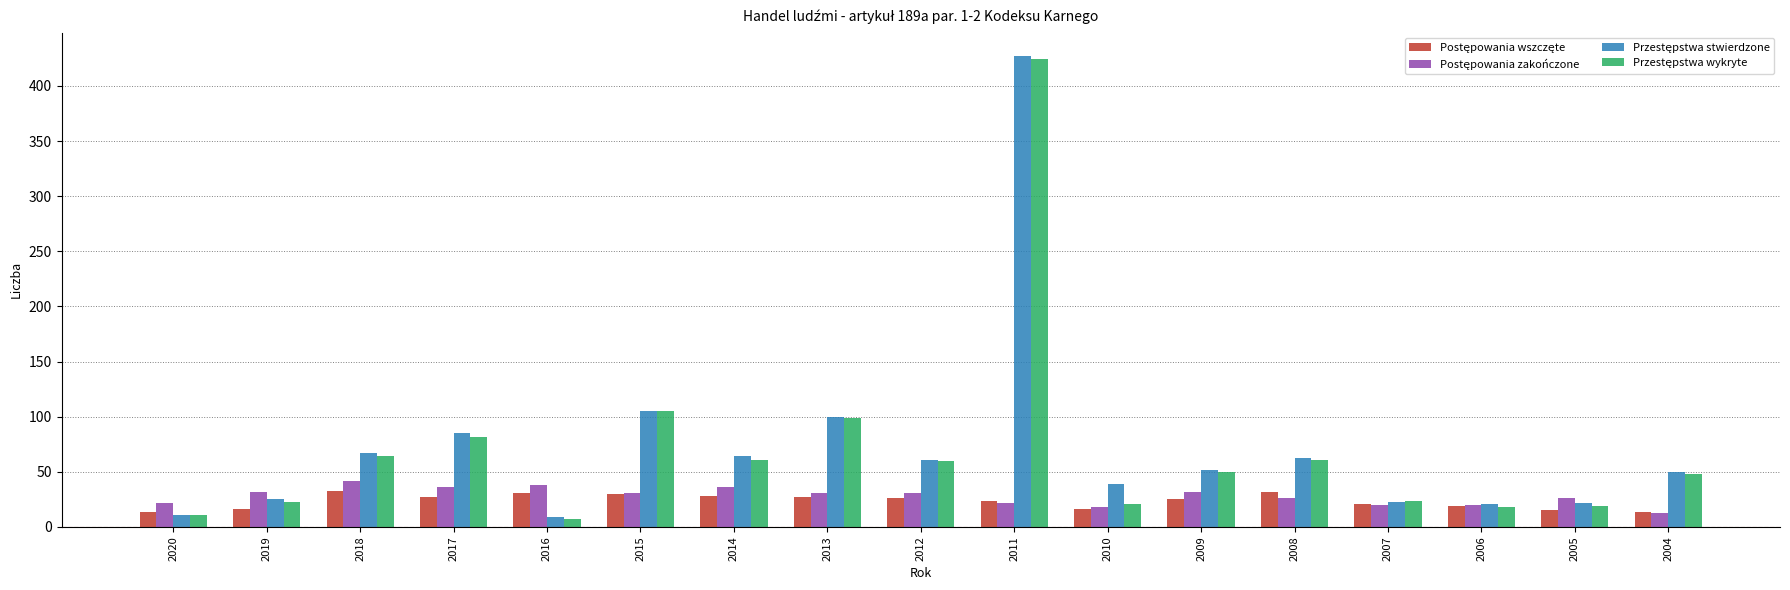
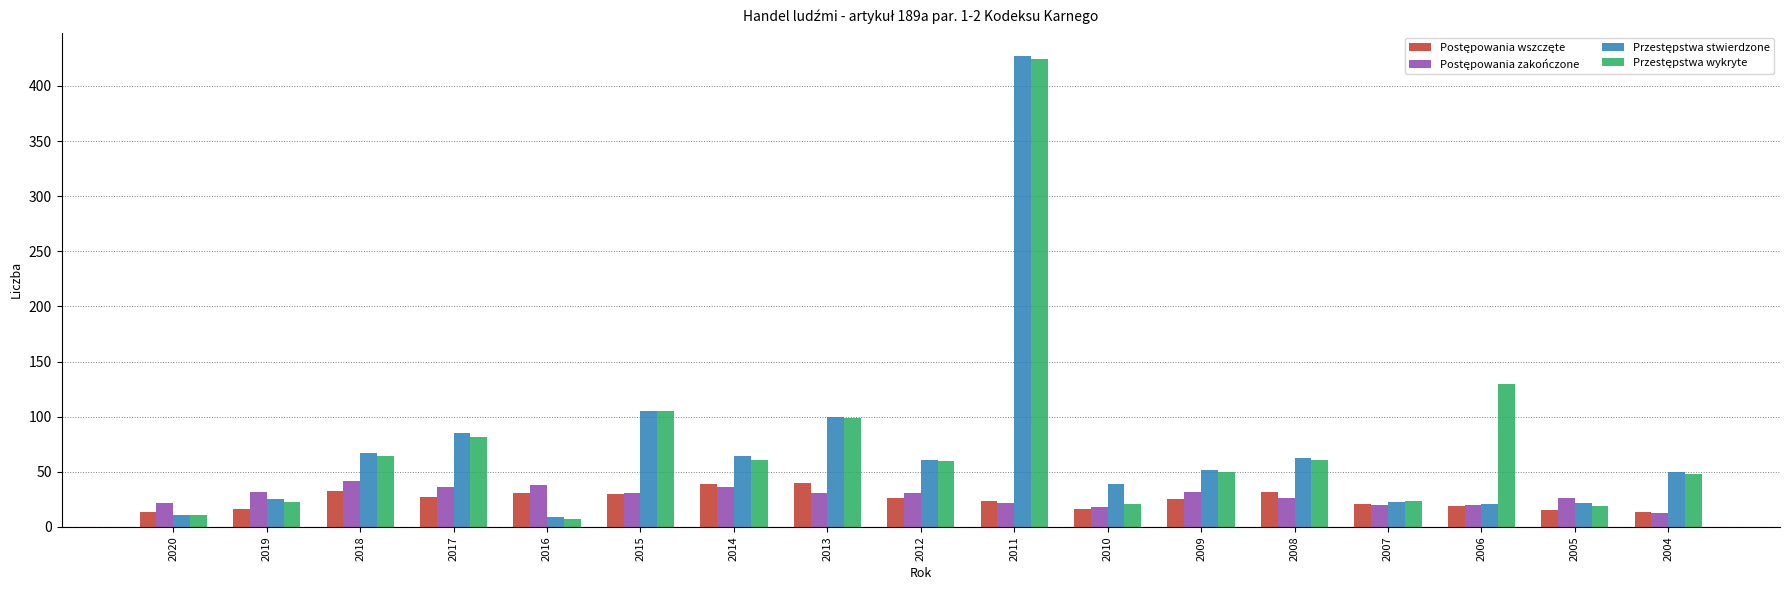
  {
    "Postępowania wszczęte": {
      "2020": 14,
      "2019": 16,
      "2018": 33,
      "2017": 27,
      "2016": 31,
      "2015": 30,
-     "2014": 28,
-     "2013": 27,
+     "2014": 39,
+     "2013": 40,
      "2012": 26,
      "2011": 24,
      "2010": 16,
      "2009": 25,
      "2008": 32,
      "2007": 21,
      "2006": 19,
      "2005": 15,
      "2004": 14
    },
    "Postępowania zakończone": {
      "2020": 22,
      "2019": 32,
      "2018": 42,
      "2017": 36,
      "2016": 38,
      "2015": 31,
      "2014": 36,
      "2013": 31,
      "2012": 31,
      "2011": 22,
      "2010": 18,
      "2009": 32,
      "2008": 26,
      "2007": 20,
      "2006": 20,
      "2005": 26,
      "2004": 13
    },
    "Przestępstwa stwierdzone": {
      "2020": 11,
      "2019": 25,
      "2018": 67,
      "2017": 85,
      "2016": 9,
      "2015": 105,
      "2014": 64,
      "2013": 100,
      "2012": 61,
      "2011": 427,
      "2010": 39,
      "2009": 52,
      "2008": 63,
      "2007": 23,
      "2006": 21,
      "2005": 22,
      "2004": 50
    },
    "Przestępstwa wykryte": {
      "2020": 11,
      "2019": 23,
      "2018": 64,
      "2017": 82,
      "2016": 7,
      "2015": 105,
      "2014": 61,
      "2013": 99,
      "2012": 60,
      "2011": 424,
      "2010": 21,
      "2009": 50,
      "2008": 61,
      "2007": 24,
-     "2006": 18,
+     "2006": 130,
      "2005": 19,
      "2004": 48
    }
  }
